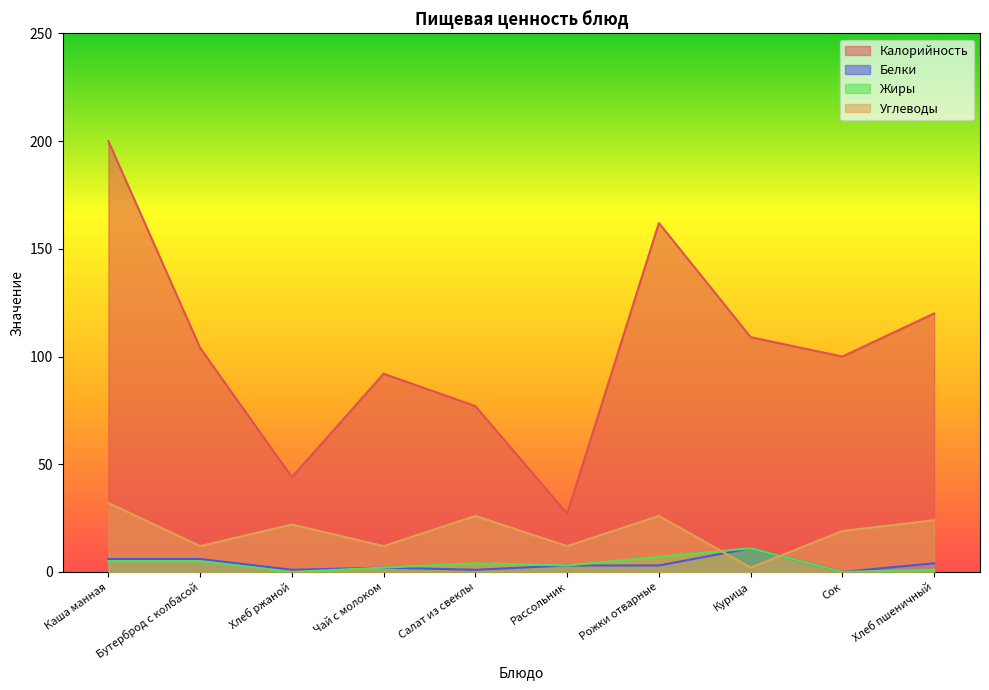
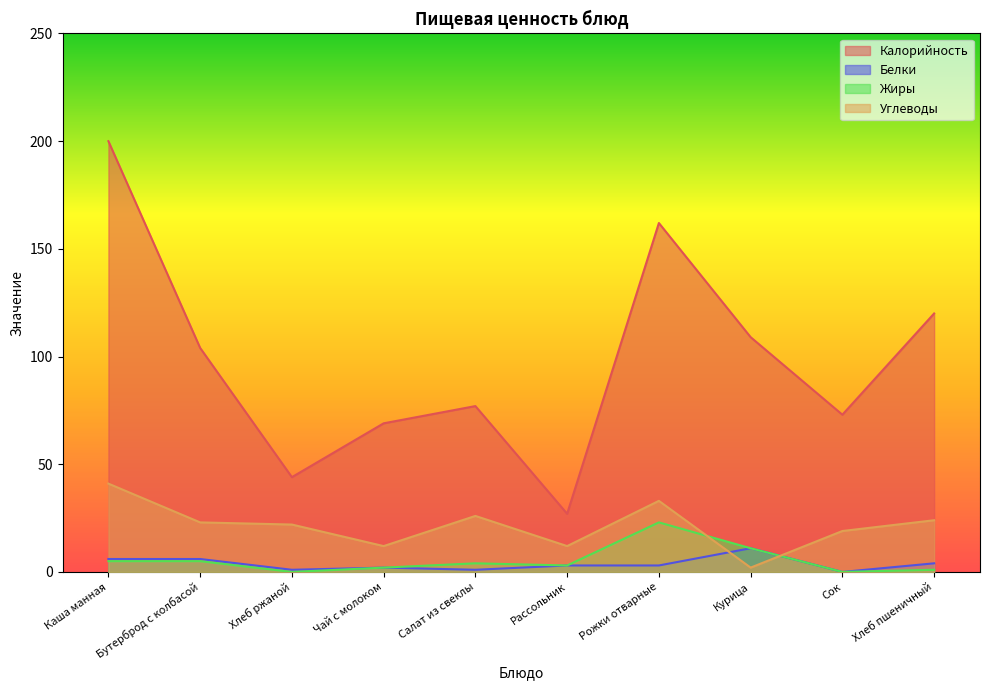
  {
    "Калорийность": {
      "Каша манная": 200,
      "Бутерброд с колбасой": 104,
      "Хлеб ржаной": 44,
-     "Чай с молоком": 92,
+     "Чай с молоком": 69,
      "Салат из свеклы": 77,
      "Рассольник": 27,
      "Рожки отварные": 162,
      "Курица": 109,
-     "Сок": 100,
+     "Сок": 73,
      "Хлеб пшеничный": 120
    },
    "Белки": {
      "Салат из свеклы": 1,
      "Рожки отварные": 3,
      "Хлеб пшеничный": 4
    },
    "Жиры": {
      "Салат из свеклы": 4,
-     "Рожки отварные": 7,
+     "Рожки отварные": 23,
      "Хлеб пшеничный": 1
    },
    "Углеводы": {
-     "Каша манная": 32,
-     "Бутерброд с колбасой": 12,
+     "Каша манная": 41,
+     "Бутерброд с колбасой": 23,
      "Хлеб ржаной": 22,
      "Чай с молоком": 12,
      "Салат из свеклы": 26,
      "Рассольник": 12,
-     "Рожки отварные": 26,
+     "Рожки отварные": 33,
      "Курица": 2,
      "Сок": 19,
      "Хлеб пшеничный": 24
    }
  }
